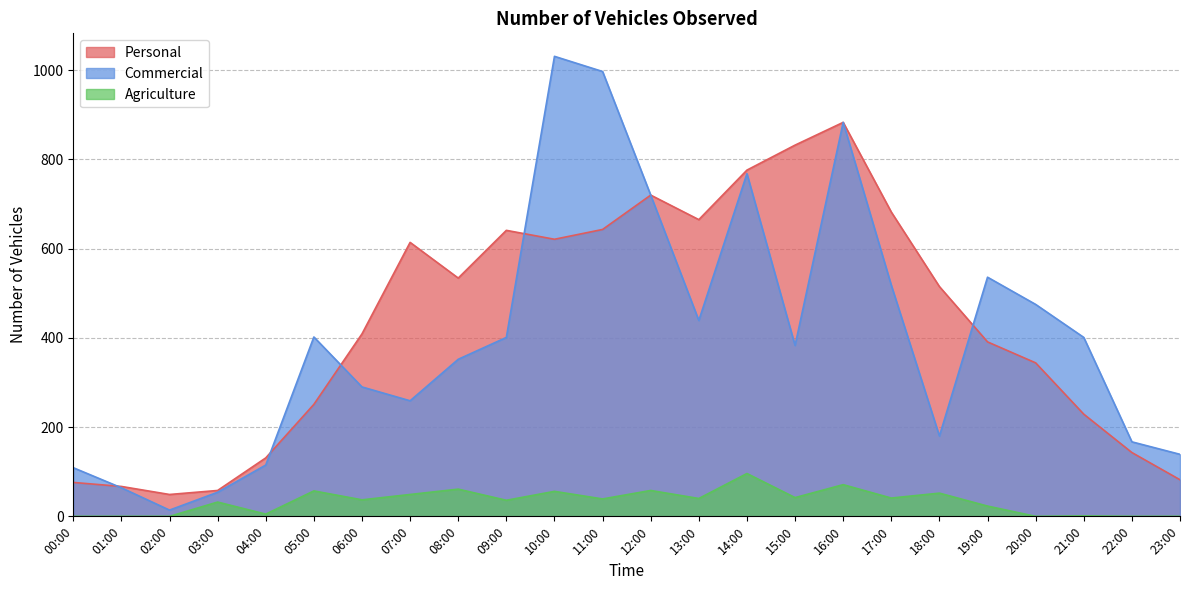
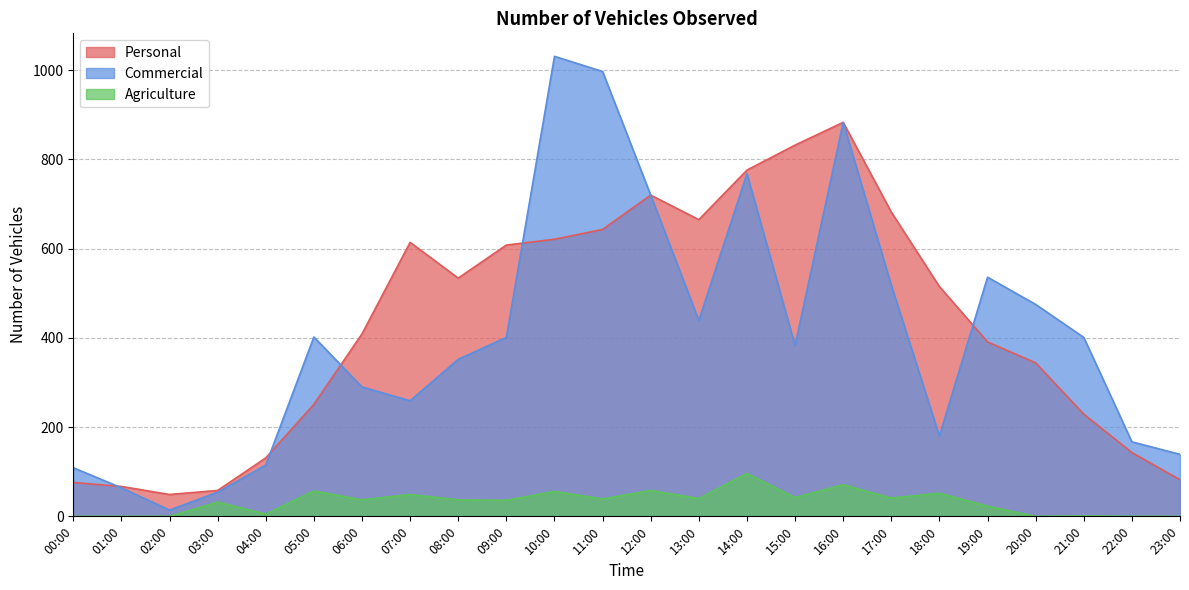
  {
    "Personal": {
      "00:00": 80,
      "02:00": 50,
      "04:00": 130,
      "05:00": 250,
      "06:00": 410,
      "07:00": 610,
      "08:00": 530,
-     "09:00": 640,
+     "09:00": 610,
      "10:00": 620,
      "11:00": 640,
      "13:00": 670,
      "14:00": 780,
      "15:00": 830,
      "17:00": 680,
      "18:00": 520,
      "19:00": 390,
      "20:00": 340,
      "21:00": 230,
      "22:00": 140,
      "23:00": 80
    },
    "Commercial": {
      "00:00": 110,
      "02:00": 10,
      "04:00": 120,
      "05:00": 400,
      "06:00": 290,
      "07:00": 260,
      "08:00": 350,
      "09:00": 400,
      "10:00": 1030,
      "11:00": 1000,
      "13:00": 440,
      "14:00": 770,
      "15:00": 380,
      "17:00": 520,
      "18:00": 180,
      "19:00": 540,
      "20:00": 480,
      "21:00": 400,
      "22:00": 170,
      "23:00": 140
    },
    "Agriculture": {
      "00:00": 0,
      "01:00": 0,
      "02:00": 0,
      "03:00": 30,
      "04:00": 10,
      "05:00": 60,
      "06:00": 40,
      "07:00": 50,
-     "08:00": 60,
+     "08:00": 40,
      "09:00": 40,
      "10:00": 60,
      "11:00": 40,
      "12:00": 60,
      "13:00": 40,
      "14:00": 100,
      "15:00": 40,
      "16:00": 70,
      "17:00": 40,
      "18:00": 50,
      "19:00": 20,
      "20:00": 0,
      "21:00": 0,
      "22:00": 0,
      "23:00": 0
    }
  }
